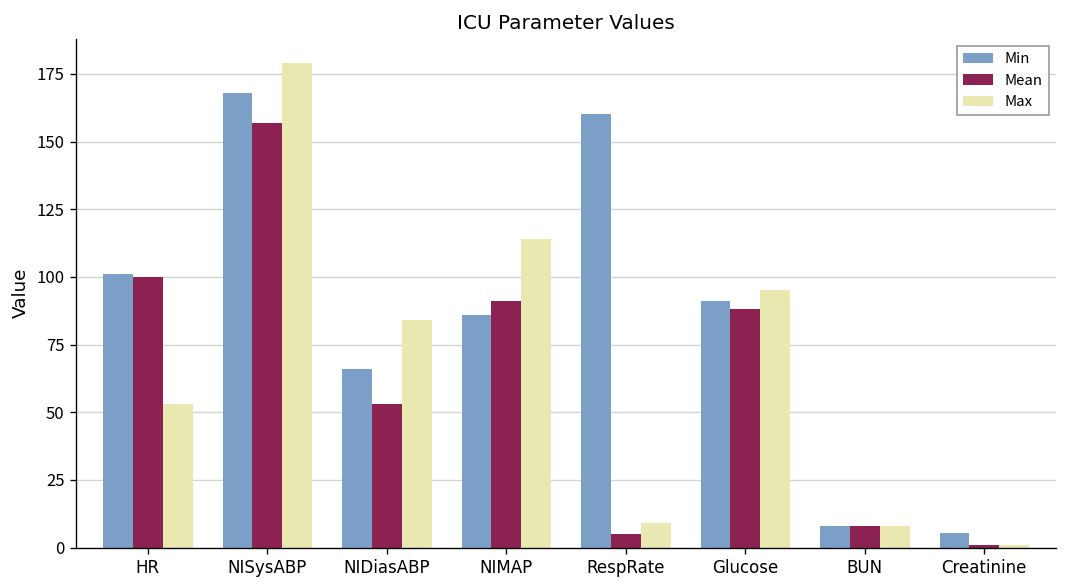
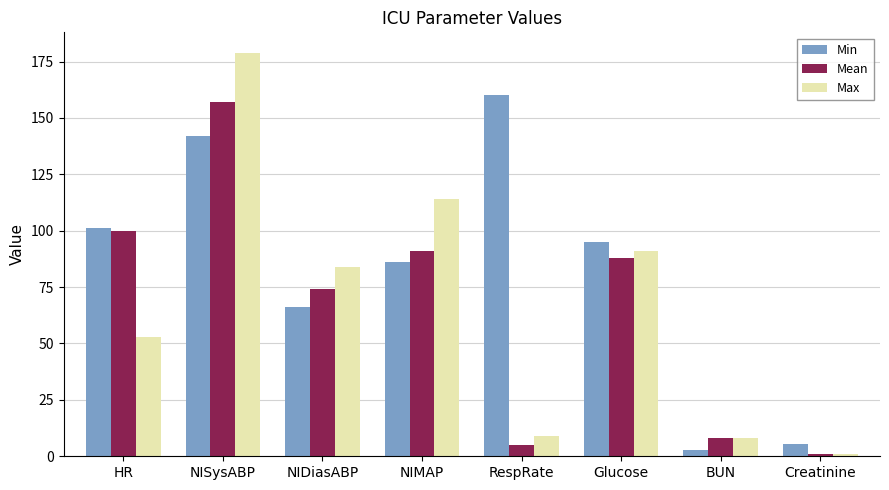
  {
    "Min": {
      "HR": 101,
-     "NISysABP": 168,
+     "NISysABP": 142,
      "NIDiasABP": 66,
      "NIMAP": 86,
      "RespRate": 160,
-     "Glucose": 91,
-     "BUN": 8,
+     "Glucose": 95,
+     "BUN": 3,
      "Creatinine": 5
    },
    "Mean": {
      "HR": 100,
      "NISysABP": 157,
-     "NIDiasABP": 53,
+     "NIDiasABP": 74,
      "NIMAP": 91,
      "RespRate": 5,
      "Glucose": 88,
      "BUN": 8
    },
    "Max": {
      "HR": 53,
      "NISysABP": 179,
      "NIDiasABP": 84,
      "NIMAP": 114,
      "RespRate": 9,
-     "Glucose": 95,
+     "Glucose": 91,
      "BUN": 8
    }
  }
